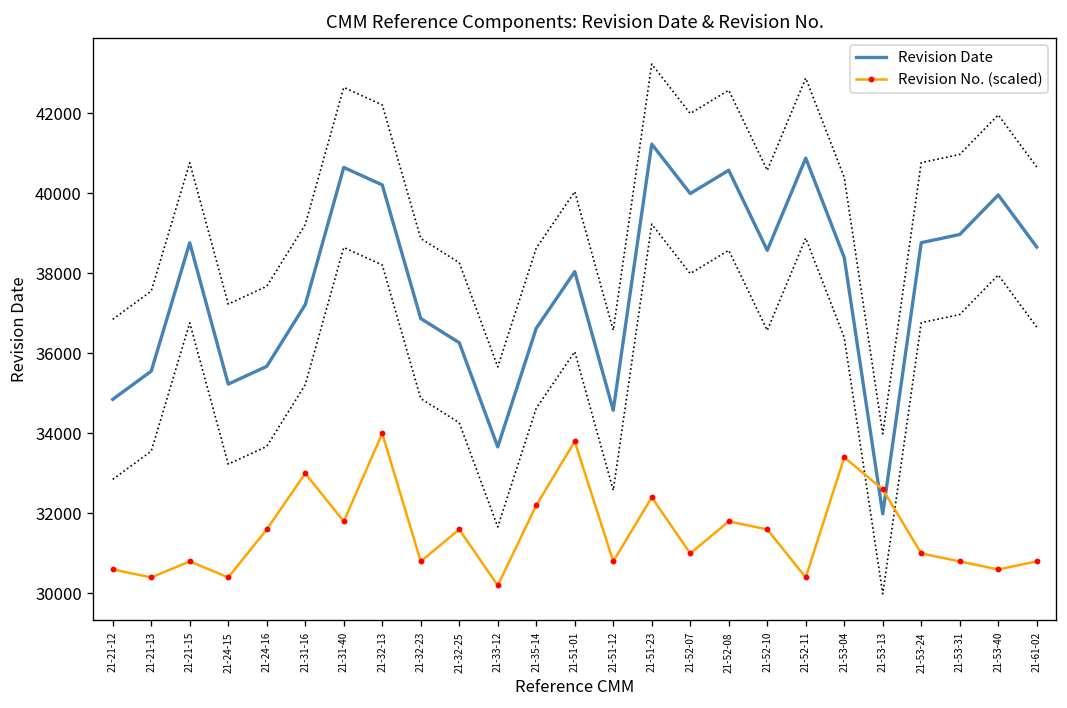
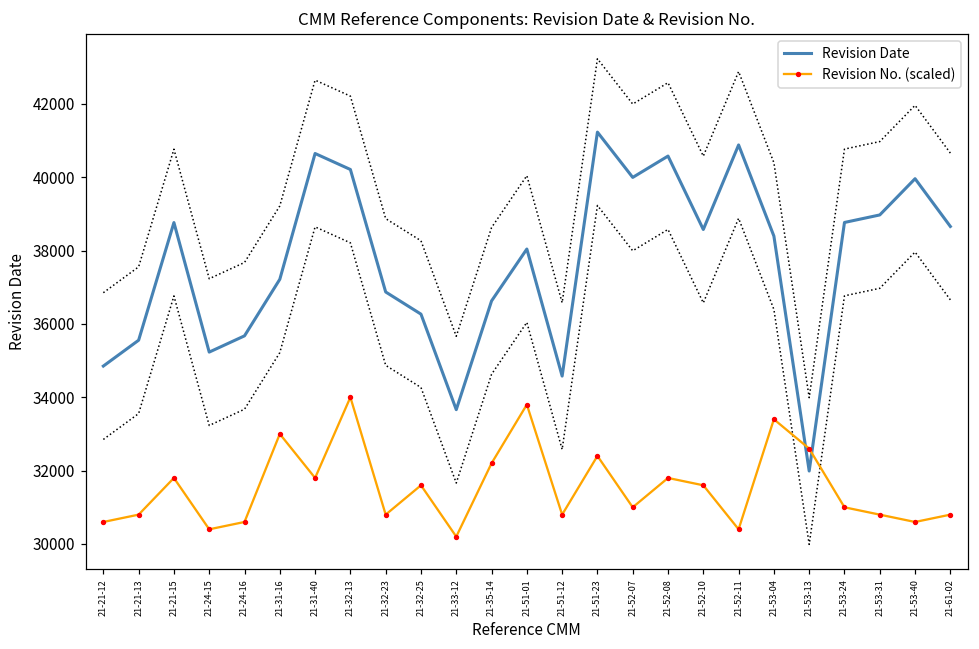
  {
    "Revision Date": {
      "21-21-12": 34900,
      "21-21-13": 35600,
      "21-21-15": 38800,
      "21-24-15": 35200,
      "21-24-16": 35700,
      "21-31-16": 37200,
      "21-31-40": 40600,
      "21-32-13": 40200,
      "21-32-23": 36900,
      "21-32-25": 36300,
      "21-33-12": 33700,
      "21-35-14": 36600,
      "21-51-01": 38000,
      "21-51-12": 34600,
      "21-51-23": 41200,
      "21-52-07": 40000,
      "21-52-08": 40600,
      "21-52-10": 38600,
      "21-52-11": 40900,
      "21-53-04": 38400,
      "21-53-13": 32000,
      "21-53-24": 38800,
      "21-53-31": 39000,
      "21-53-40": 40000,
      "21-61-02": 38700
    },
    "Revision No. (scaled)": {
      "21-21-12": 30600,
-     "21-21-13": 30400,
-     "21-21-15": 30800,
+     "21-21-13": 30800,
+     "21-21-15": 31800,
      "21-24-15": 30400,
-     "21-24-16": 31600,
+     "21-24-16": 30600,
      "21-31-16": 33000,
      "21-31-40": 31800,
      "21-32-13": 34000,
      "21-32-23": 30800,
      "21-32-25": 31600,
      "21-33-12": 30200,
      "21-35-14": 32200,
      "21-51-01": 33800,
      "21-51-12": 30800,
      "21-51-23": 32400,
      "21-52-07": 31000,
      "21-52-08": 31800,
      "21-52-10": 31600,
      "21-52-11": 30400,
      "21-53-04": 33400,
      "21-53-13": 32600,
      "21-53-24": 31000,
      "21-53-31": 30800,
      "21-53-40": 30600,
      "21-61-02": 30800
    }
  }
